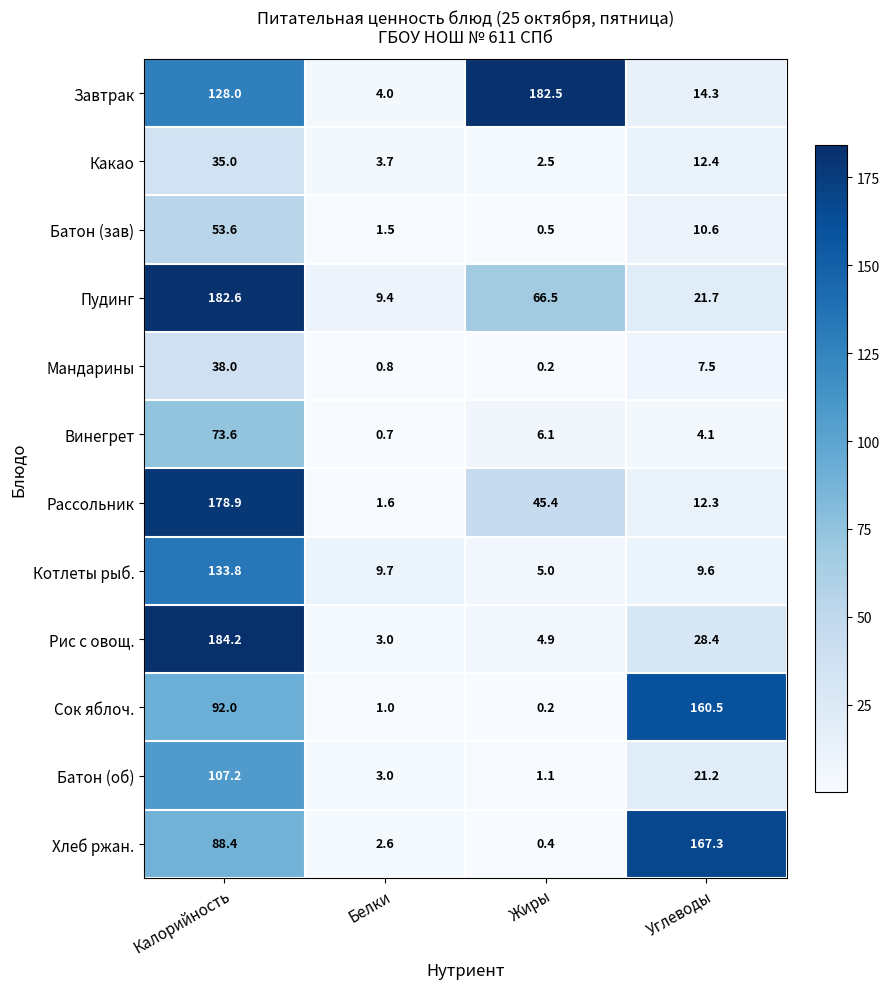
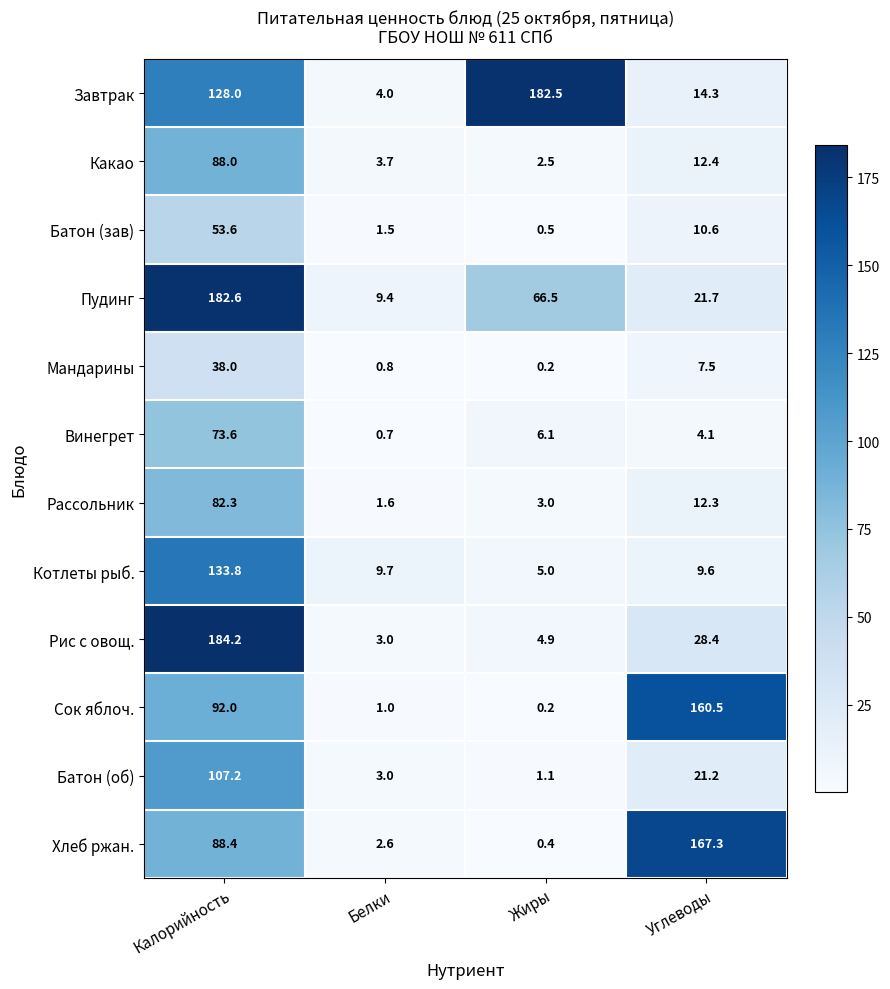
  {
    "Завтрак": {
      "Калорийность": 128.0,
      "Белки": 4.0,
      "Жиры": 182.5,
      "Углеводы": 14.3
    },
    "Какао": {
-     "Калорийность": 35.0,
+     "Калорийность": 88.0,
      "Белки": 3.7,
      "Жиры": 2.5,
      "Углеводы": 12.4
    },
    "Батон (зав)": {
      "Калорийность": 53.6,
      "Белки": 1.5,
      "Жиры": 0.5,
      "Углеводы": 10.6
    },
    "Пудинг": {
      "Калорийность": 182.6,
      "Белки": 9.4,
      "Жиры": 66.5,
      "Углеводы": 21.7
    },
    "Мандарины": {
      "Калорийность": 38.0,
      "Белки": 0.8,
      "Жиры": 0.2,
      "Углеводы": 7.5
    },
    "Винегрет": {
      "Калорийность": 73.6,
      "Белки": 0.7,
      "Жиры": 6.1,
      "Углеводы": 4.1
    },
    "Рассольник": {
-     "Калорийность": 178.9,
+     "Калорийность": 82.3,
      "Белки": 1.6,
-     "Жиры": 45.4,
+     "Жиры": 3.0,
      "Углеводы": 12.3
    },
    "Котлеты рыб.": {
      "Калорийность": 133.8,
      "Белки": 9.7,
      "Жиры": 5.0,
      "Углеводы": 9.6
    },
    "Рис с овощ.": {
      "Калорийность": 184.2,
      "Белки": 3.0,
      "Жиры": 4.9,
      "Углеводы": 28.4
    },
    "Сок яблоч.": {
      "Калорийность": 92.0,
      "Белки": 1.0,
      "Жиры": 0.2,
      "Углеводы": 160.5
    },
    "Батон (об)": {
      "Калорийность": 107.2,
      "Белки": 3.0,
      "Жиры": 1.1,
      "Углеводы": 21.2
    },
    "Хлеб ржан.": {
      "Калорийность": 88.4,
      "Белки": 2.6,
      "Жиры": 0.4,
      "Углеводы": 167.3
    }
  }
